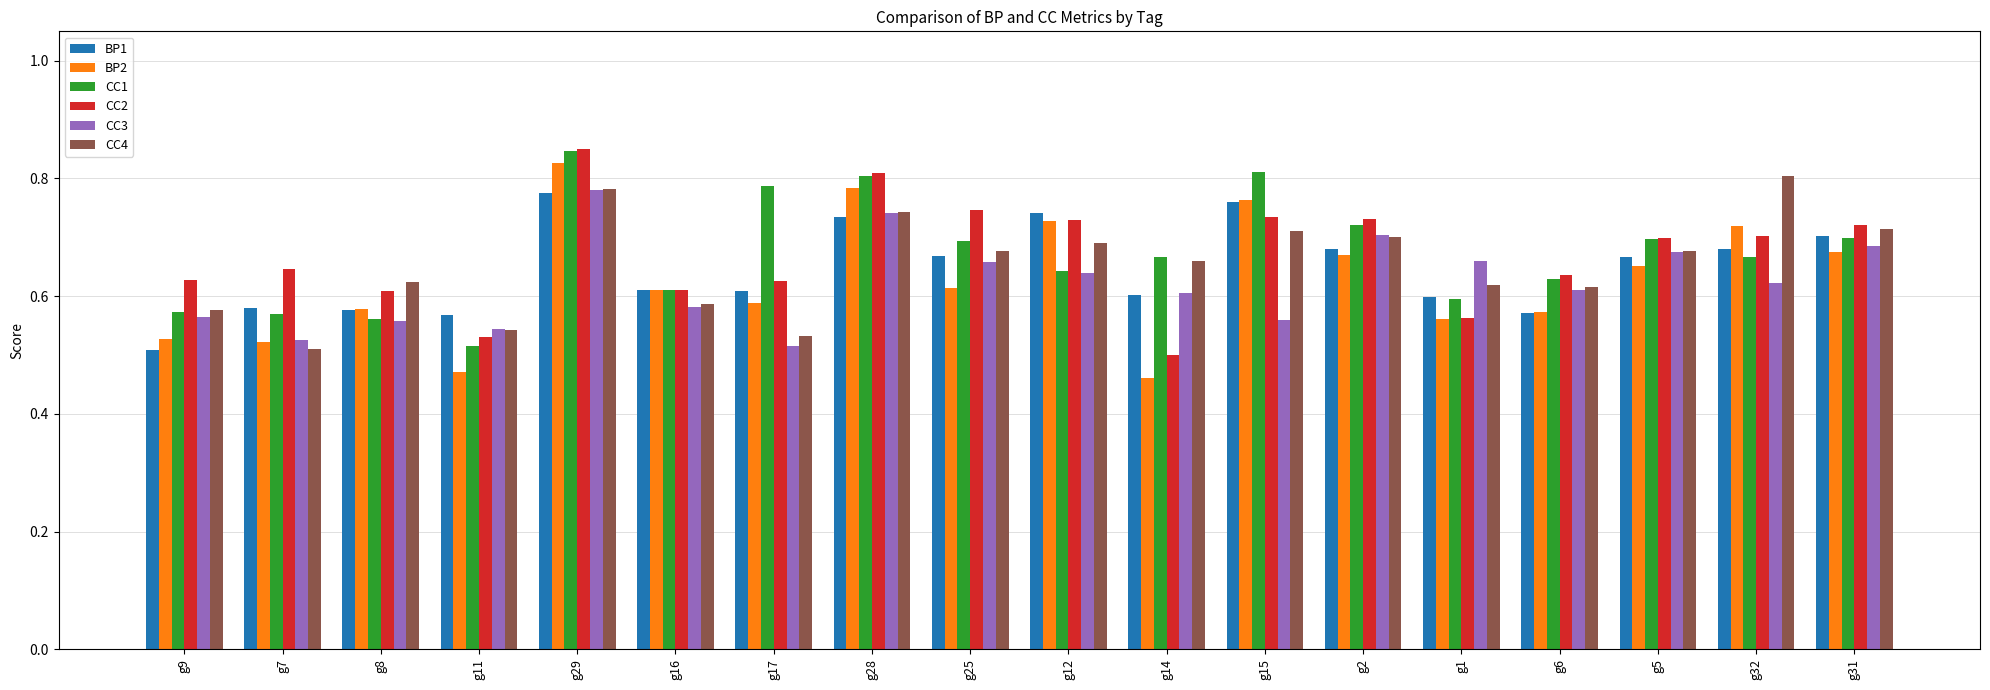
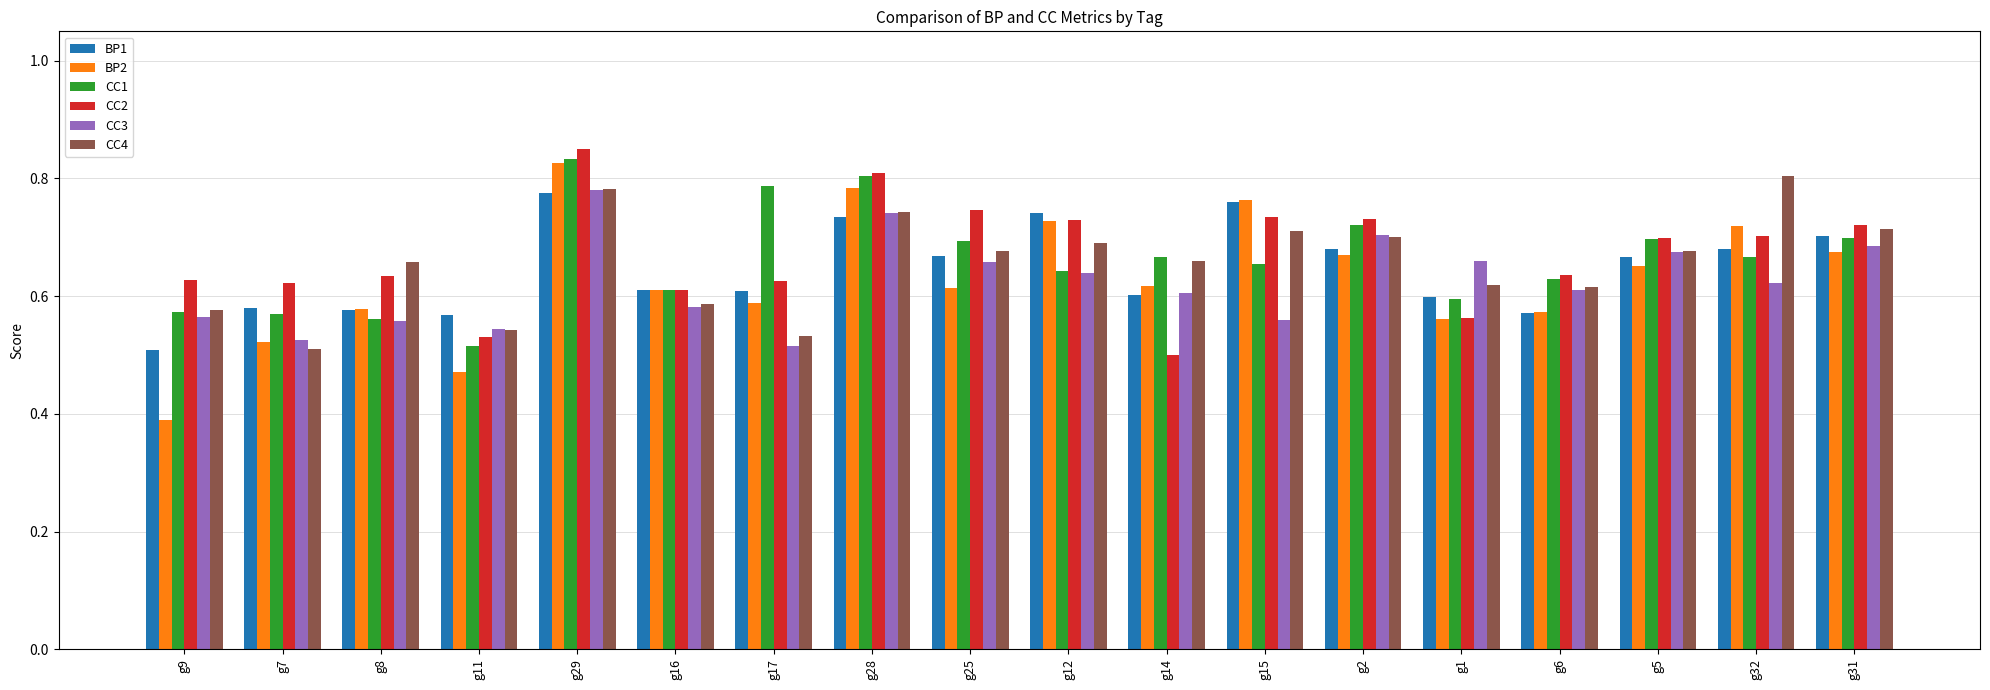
  {
    "BP1": {
      "g9": 0.51,
      "g7": 0.58,
      "g8": 0.58,
      "g11": 0.57,
      "g29": 0.77,
      "g16": 0.61,
      "g17": 0.61,
      "g28": 0.73,
      "g25": 0.67,
      "g12": 0.74,
      "g14": 0.60,
      "g15": 0.76,
      "g2": 0.68,
      "g1": 0.60,
      "g6": 0.57,
      "g5": 0.67,
      "g32": 0.68,
      "g31": 0.70
    },
    "BP2": {
-     "g9": 0.53,
+     "g9": 0.39,
      "g7": 0.52,
      "g8": 0.58,
      "g11": 0.47,
      "g29": 0.83,
      "g16": 0.61,
      "g17": 0.59,
      "g28": 0.78,
      "g25": 0.61,
      "g12": 0.73,
-     "g14": 0.46,
+     "g14": 0.62,
      "g15": 0.76,
      "g2": 0.67,
      "g1": 0.56,
      "g6": 0.57,
      "g5": 0.65,
      "g32": 0.72,
      "g31": 0.68
    },
    "CC1": {
      "g9": 0.57,
      "g7": 0.57,
      "g8": 0.56,
      "g11": 0.52,
-     "g29": 0.85,
+     "g29": 0.83,
      "g16": 0.61,
      "g17": 0.79,
      "g28": 0.80,
      "g25": 0.69,
      "g12": 0.64,
      "g14": 0.67,
-     "g15": 0.81,
+     "g15": 0.65,
      "g2": 0.72,
      "g1": 0.60,
      "g6": 0.63,
      "g5": 0.70,
      "g32": 0.67,
      "g31": 0.70
    },
    "CC2": {
      "g9": 0.63,
-     "g7": 0.65,
-     "g8": 0.61,
+     "g7": 0.62,
+     "g8": 0.63,
      "g11": 0.53,
      "g29": 0.85,
      "g16": 0.61,
      "g17": 0.62,
      "g28": 0.81,
      "g25": 0.75,
      "g12": 0.73,
      "g14": 0.50,
      "g15": 0.73,
      "g2": 0.73,
      "g1": 0.56,
      "g6": 0.64,
      "g5": 0.70,
      "g32": 0.70,
      "g31": 0.72
    },
    "CC3": {
      "g9": 0.56,
      "g7": 0.53,
      "g8": 0.56,
      "g11": 0.54,
      "g29": 0.78,
      "g16": 0.58,
      "g17": 0.52,
      "g28": 0.74,
      "g25": 0.66,
      "g12": 0.64,
      "g14": 0.61,
      "g15": 0.56,
      "g2": 0.70,
      "g1": 0.66,
      "g6": 0.61,
      "g5": 0.67,
      "g32": 0.62,
      "g31": 0.69
    },
    "CC4": {
      "g9": 0.58,
      "g7": 0.51,
-     "g8": 0.62,
+     "g8": 0.66,
      "g11": 0.54,
      "g29": 0.78,
      "g16": 0.59,
      "g17": 0.53,
      "g28": 0.74,
      "g25": 0.68,
      "g12": 0.69,
      "g14": 0.66,
      "g15": 0.71,
      "g2": 0.70,
      "g1": 0.62,
      "g6": 0.62,
      "g5": 0.68,
      "g32": 0.80,
      "g31": 0.71
    }
  }
